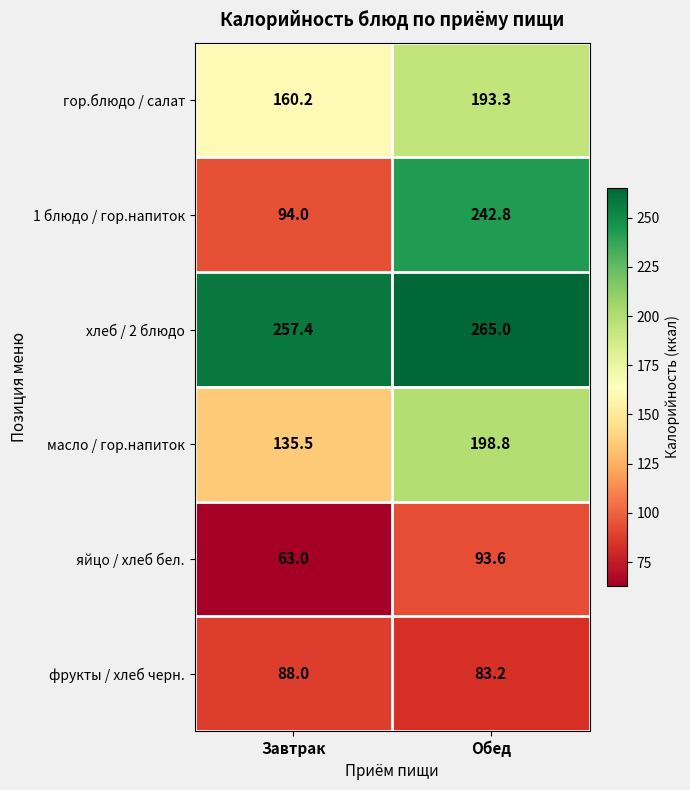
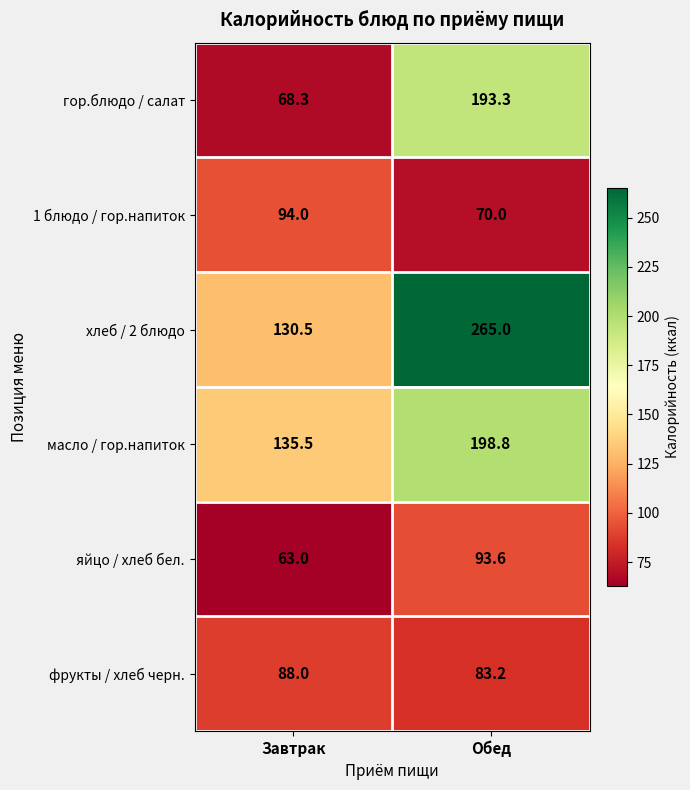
  {
    "гор.блюдо / салат": {
-     "Завтрак": 160.2,
+     "Завтрак": 68.3,
      "Обед": 193.3
    },
    "1 блюдо / гор.напиток": {
      "Завтрак": 94.0,
-     "Обед": 242.8
+     "Обед": 70.0
    },
    "хлеб / 2 блюдо": {
-     "Завтрак": 257.4,
+     "Завтрак": 130.5,
      "Обед": 265.0
    },
    "масло / гор.напиток": {
      "Завтрак": 135.5,
      "Обед": 198.8
    },
    "яйцо / хлеб бел.": {
      "Завтрак": 63.0,
      "Обед": 93.6
    },
    "фрукты / хлеб черн.": {
      "Завтрак": 88.0,
      "Обед": 83.2
    }
  }
